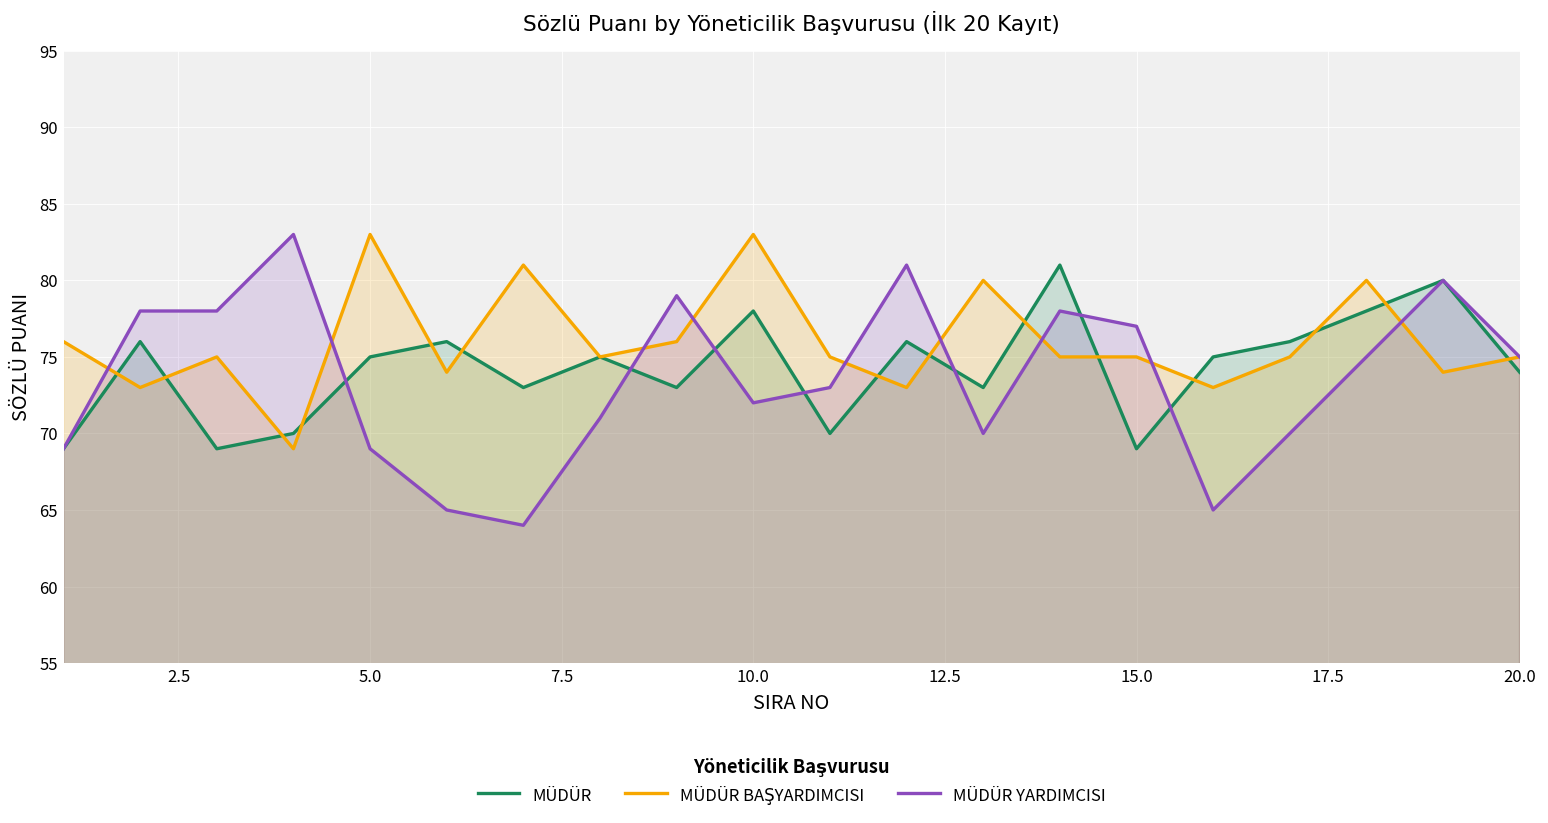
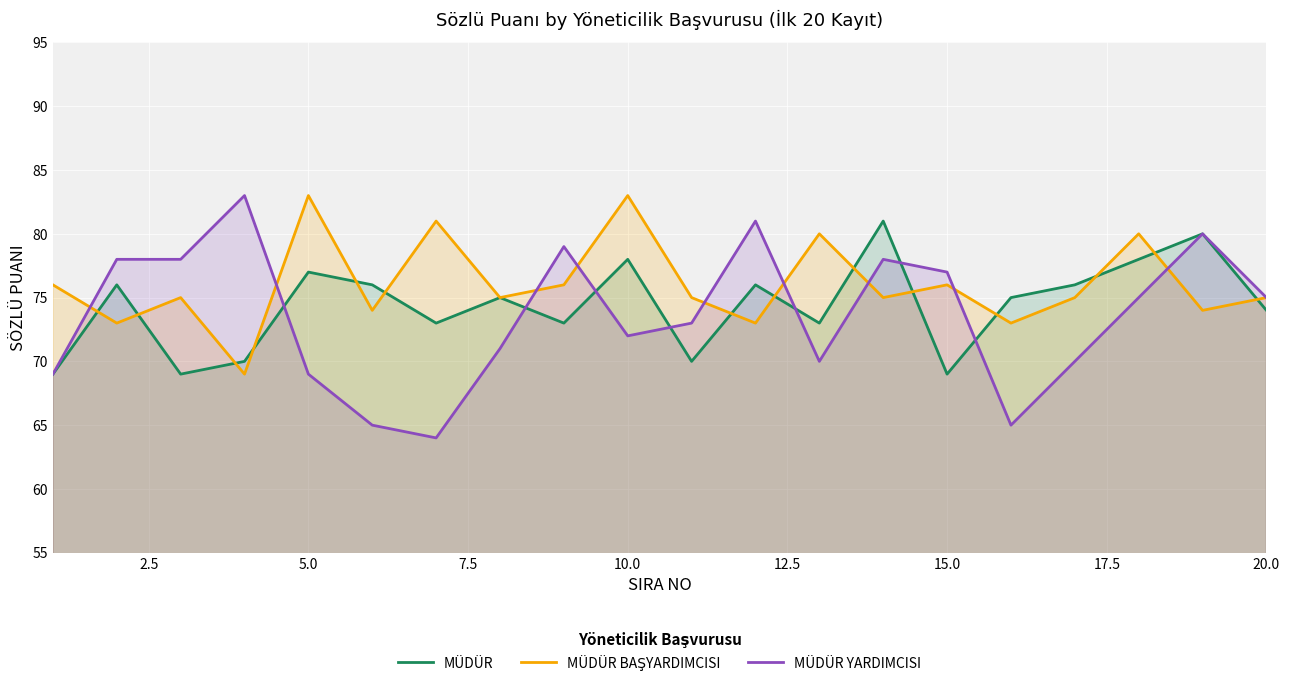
  {
    "MÜDÜR": {
-     "5.0": 75,
+     "5.0": 77,
      "10.0": 78,
      "15.0": 69,
      "20.0": 74
    },
    "MÜDÜR BAŞYARDIMCISI": {
      "5.0": 83,
      "10.0": 83,
-     "15.0": 75
+     "15.0": 76
    },
    "MÜDÜR YARDIMCISI": {
      "5.0": 69,
      "10.0": 72,
      "15.0": 77
    }
  }
